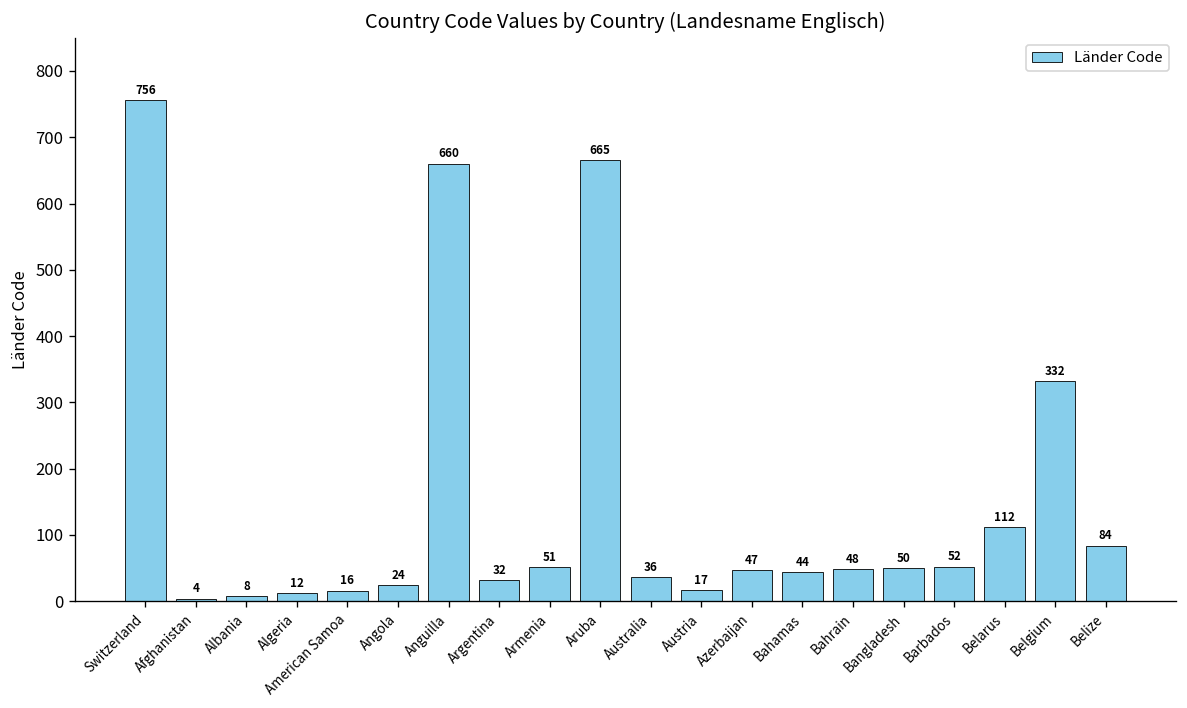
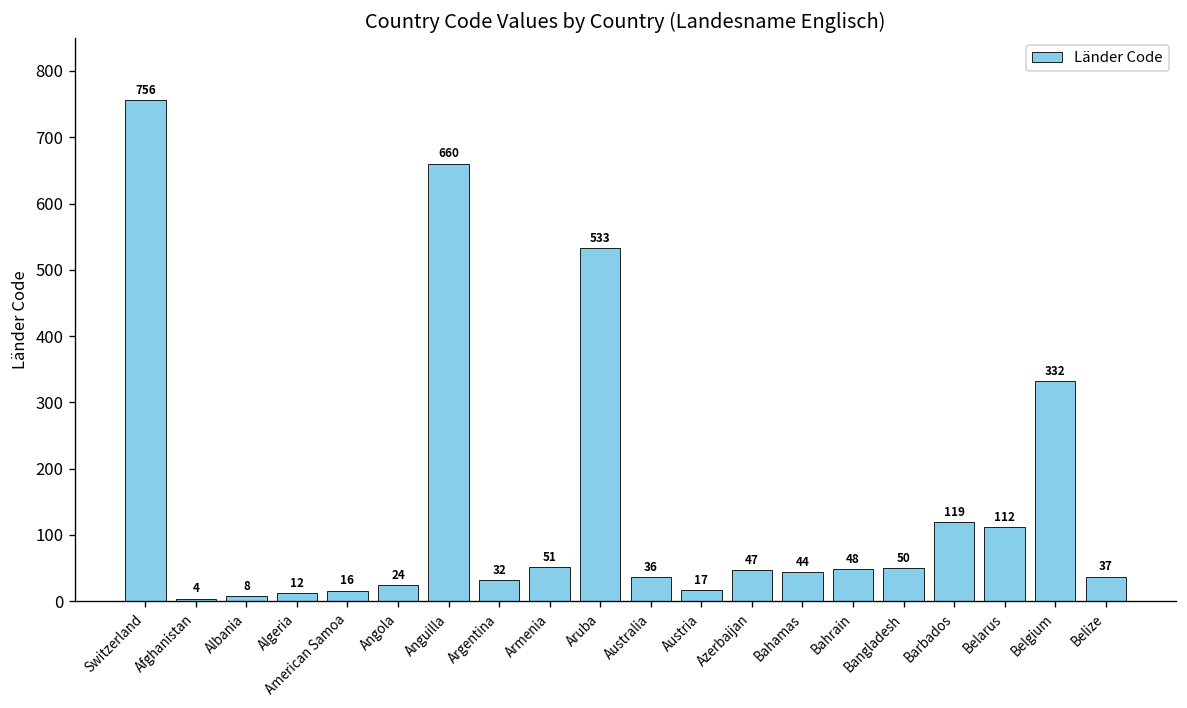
  {
    "Switzerland": 756,
    "Afghanistan": 4,
    "Albania": 8,
    "Algeria": 12,
    "American Samoa": 16,
    "Angola": 24,
    "Anguilla": 660,
    "Argentina": 32,
    "Armenia": 51,
-   "Aruba": 665,
+   "Aruba": 533,
    "Australia": 36,
    "Austria": 17,
    "Azerbaijan": 47,
    "Bahamas": 44,
    "Bahrain": 48,
    "Bangladesh": 50,
-   "Barbados": 52,
+   "Barbados": 119,
    "Belarus": 112,
    "Belgium": 332,
-   "Belize": 84
+   "Belize": 37
  }
